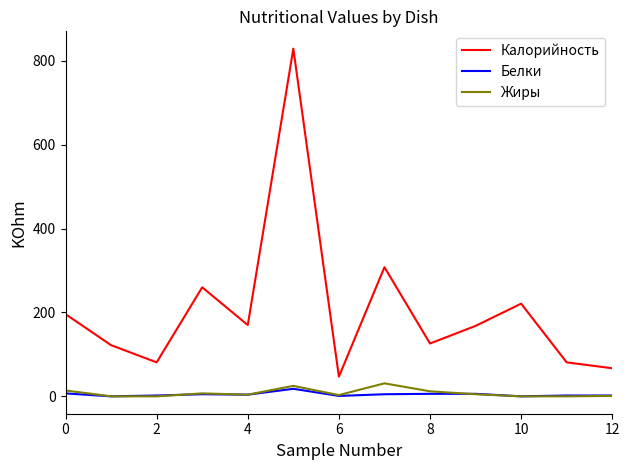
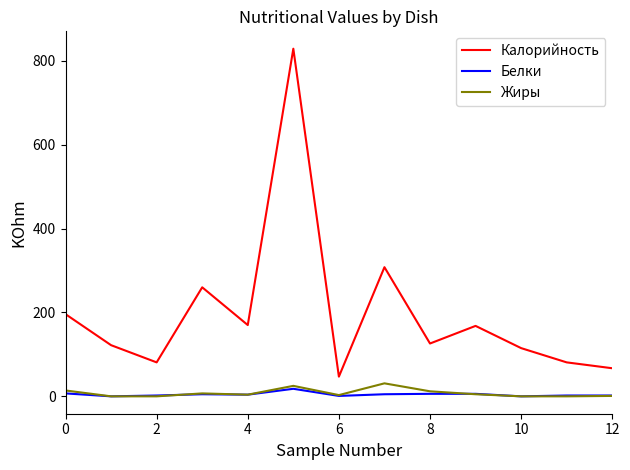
  {
    "Калорийность": {
      "0": 200,
      "2": 80,
      "4": 170,
      "6": 50,
      "8": 130,
-     "10": 220,
+     "10": 120,
      "12": 70
    },
    "Белки": {
      "0": 10
    },
    "Жиры": {
      "0": 10
    }
  }
